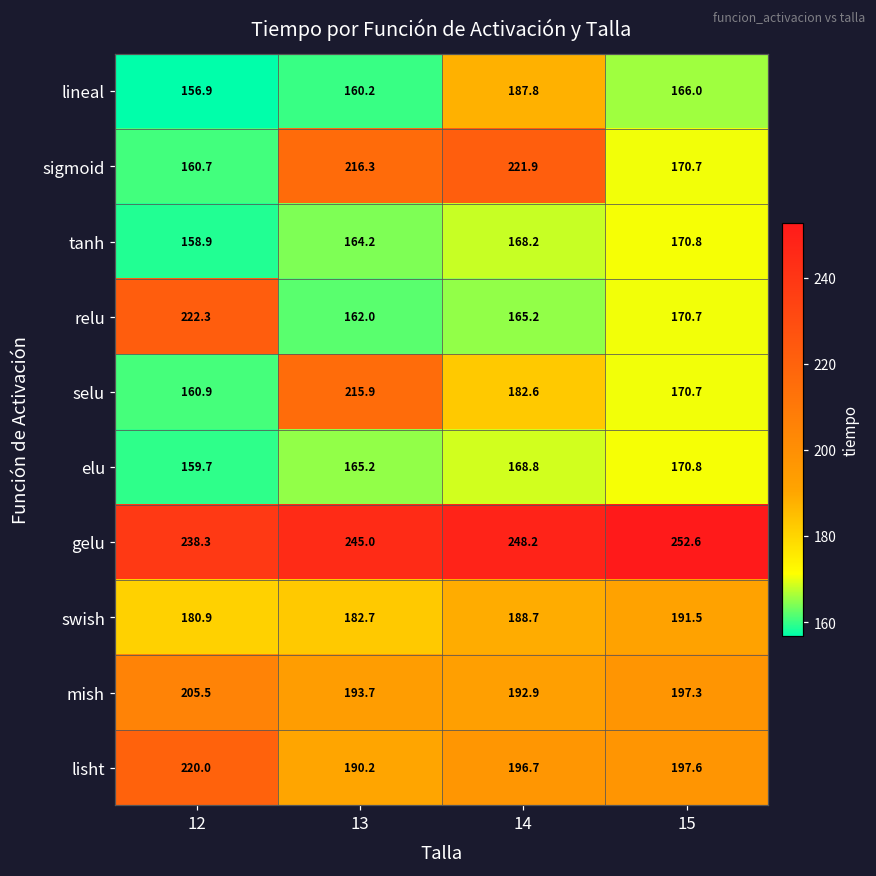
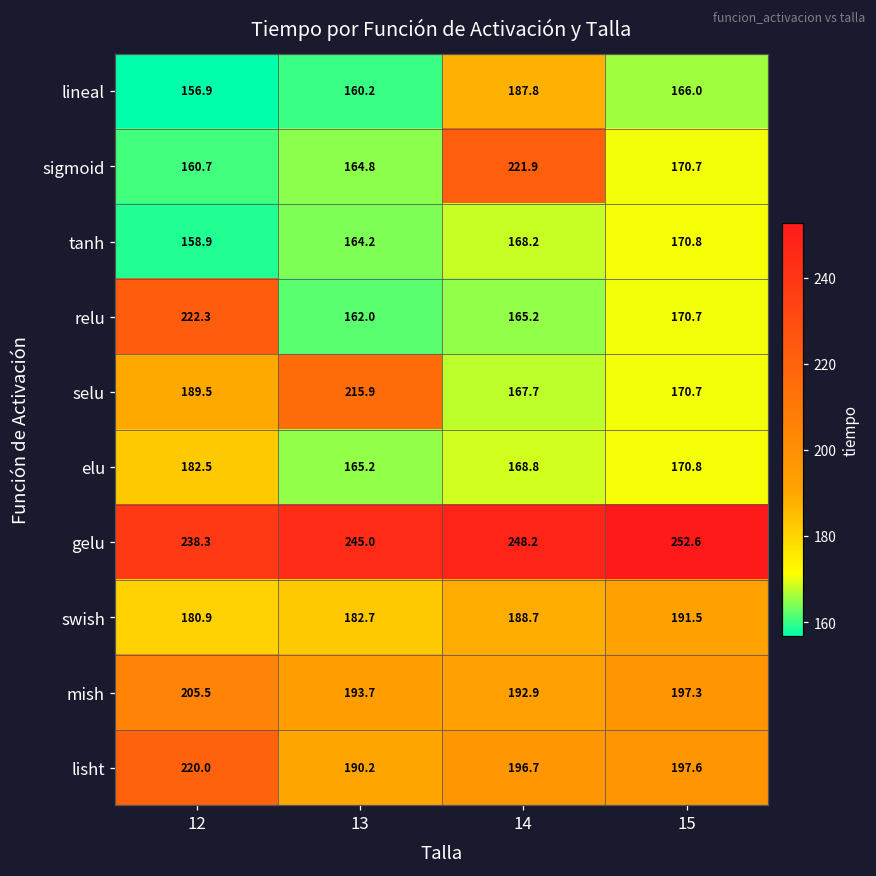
  {
    "lineal": {
      "12": 156.9,
      "13": 160.2,
      "14": 187.8,
      "15": 166.0
    },
    "sigmoid": {
      "12": 160.7,
-     "13": 216.3,
+     "13": 164.8,
      "14": 221.9,
      "15": 170.7
    },
    "tanh": {
      "12": 158.9,
      "13": 164.2,
      "14": 168.2,
      "15": 170.8
    },
    "relu": {
      "12": 222.3,
      "13": 162.0,
      "14": 165.2,
      "15": 170.7
    },
    "selu": {
-     "12": 160.9,
+     "12": 189.5,
      "13": 215.9,
-     "14": 182.6,
+     "14": 167.7,
      "15": 170.7
    },
    "elu": {
-     "12": 159.7,
+     "12": 182.5,
      "13": 165.2,
      "14": 168.8,
      "15": 170.8
    },
    "gelu": {
      "12": 238.3,
      "13": 245.0,
      "14": 248.2,
      "15": 252.6
    },
    "swish": {
      "12": 180.9,
      "13": 182.7,
      "14": 188.7,
      "15": 191.5
    },
    "mish": {
      "12": 205.5,
      "13": 193.7,
      "14": 192.9,
      "15": 197.3
    },
    "lisht": {
      "12": 220.0,
      "13": 190.2,
      "14": 196.7,
      "15": 197.6
    }
  }
